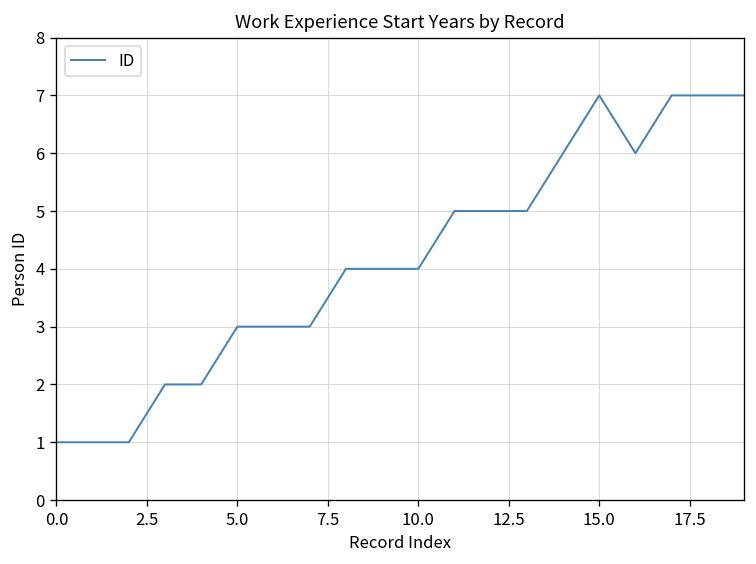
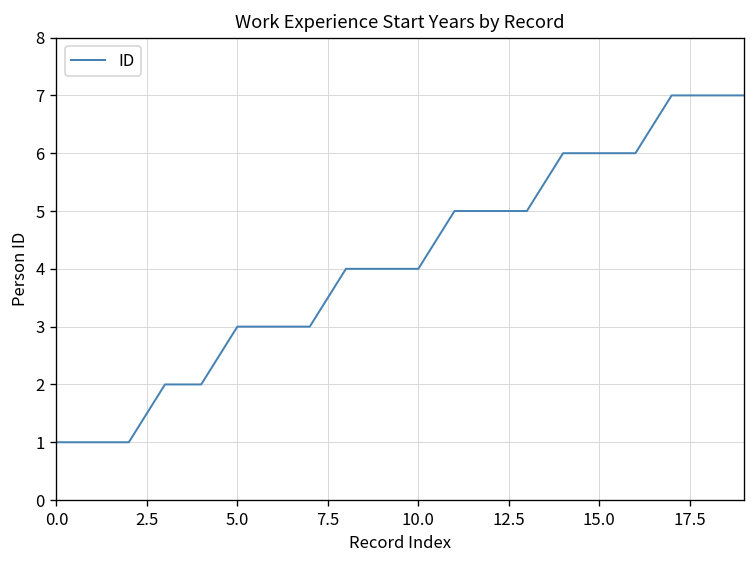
  {
    "0.0": 1,
    "5.0": 3,
    "10.0": 4,
-   "15.0": 7
+   "15.0": 6
  }
